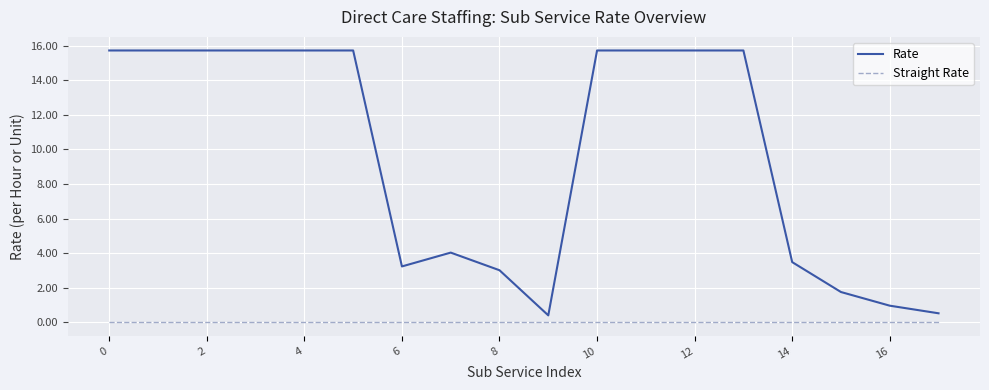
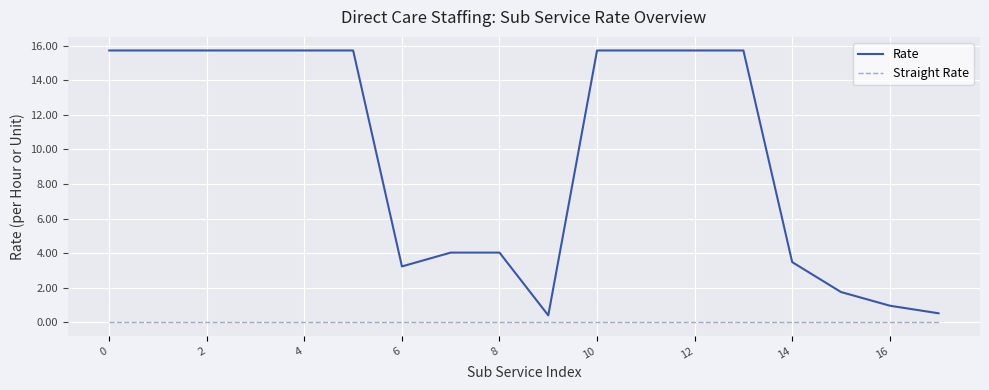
  {
    "Rate": {
      "0": 15.7,
      "2": 15.7,
      "4": 15.7,
      "6": 3.2,
-     "8": 3.0,
+     "8": 4.0,
      "10": 15.7,
      "12": 15.7,
      "14": 3.5,
      "16": 1.0
    },
    "Straight Rate": {
      "0": 0.0,
      "2": 0.0,
      "4": 0.0,
      "6": 0.0,
      "8": 0.0,
      "10": 0.0,
      "12": 0.0,
      "14": 0.0,
      "16": 0.0
    }
  }
